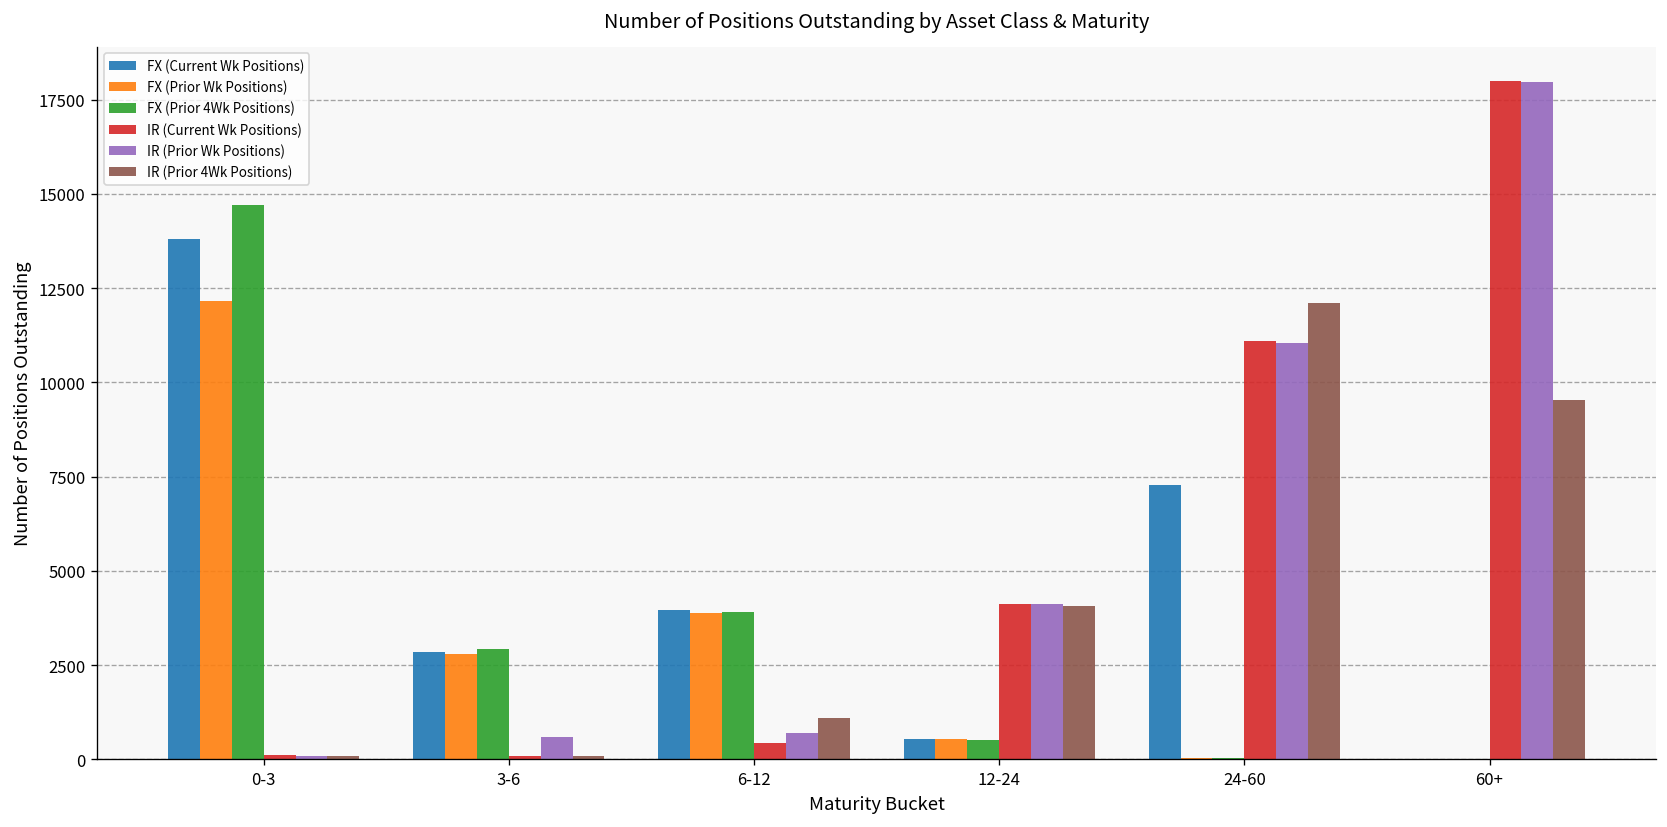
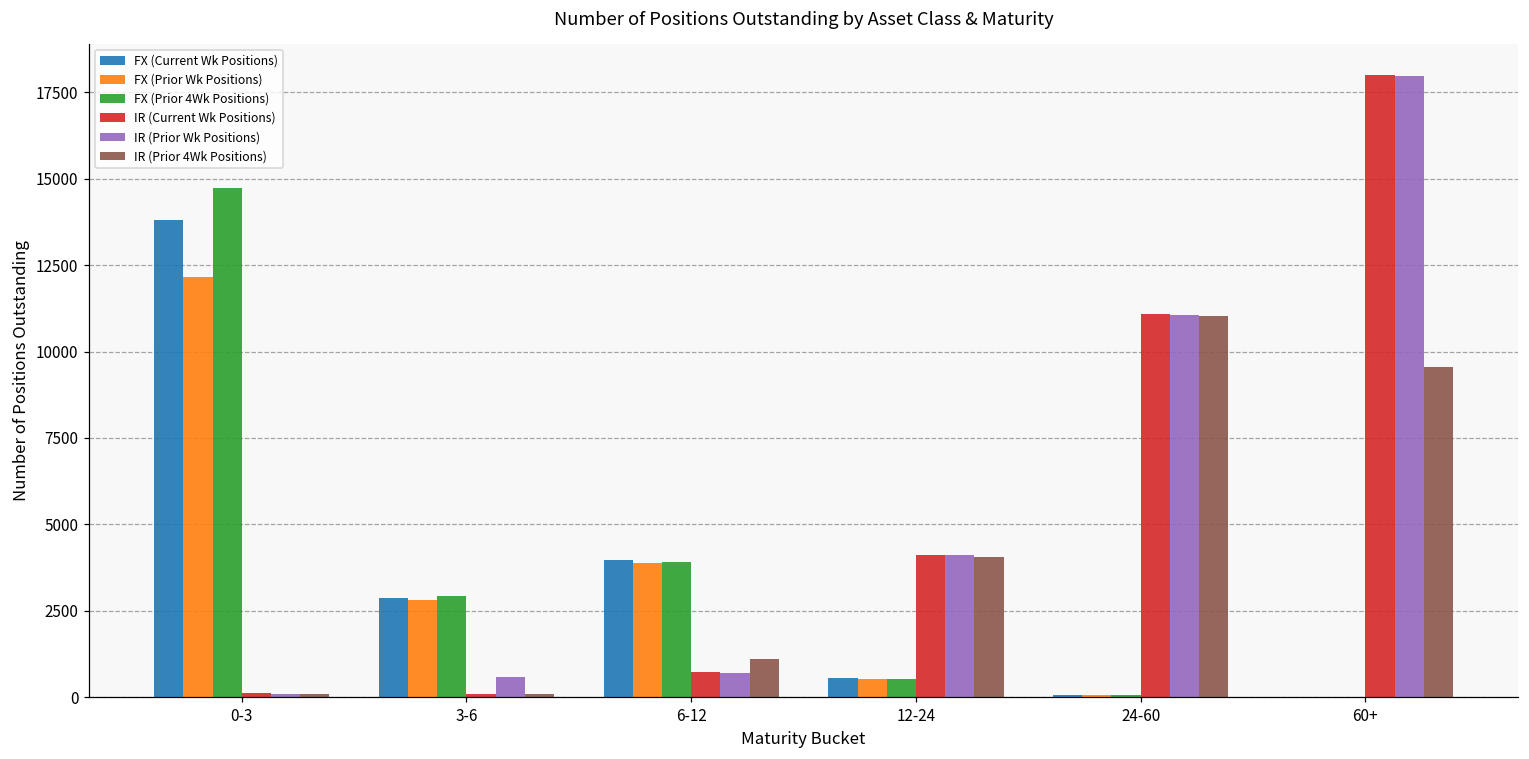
  {
    "FX (Current Wk Positions)": {
      "0-3": 13800,
      "3-6": 2900,
      "6-12": 4000,
      "12-24": 500,
-     "24-60": 7300
+     "24-60": 100
    },
    "FX (Prior Wk Positions)": {
      "0-3": 12200,
      "3-6": 2800,
      "6-12": 3900,
      "12-24": 500
    },
    "FX (Prior 4Wk Positions)": {
      "0-3": 14700,
      "3-6": 2900,
      "6-12": 3900,
      "12-24": 500
    },
    "IR (Current Wk Positions)": {
      "0-3": 100,
      "3-6": 100,
-     "6-12": 400,
+     "6-12": 700,
      "12-24": 4100,
      "24-60": 11100,
      "60+": 18000
    },
    "IR (Prior Wk Positions)": {
      "0-3": 100,
      "3-6": 600,
      "6-12": 700,
      "12-24": 4100,
      "24-60": 11100,
      "60+": 18000
    },
    "IR (Prior 4Wk Positions)": {
      "0-3": 100,
      "3-6": 100,
      "6-12": 1100,
      "12-24": 4100,
-     "24-60": 12100,
+     "24-60": 11000,
      "60+": 9500
    }
  }
